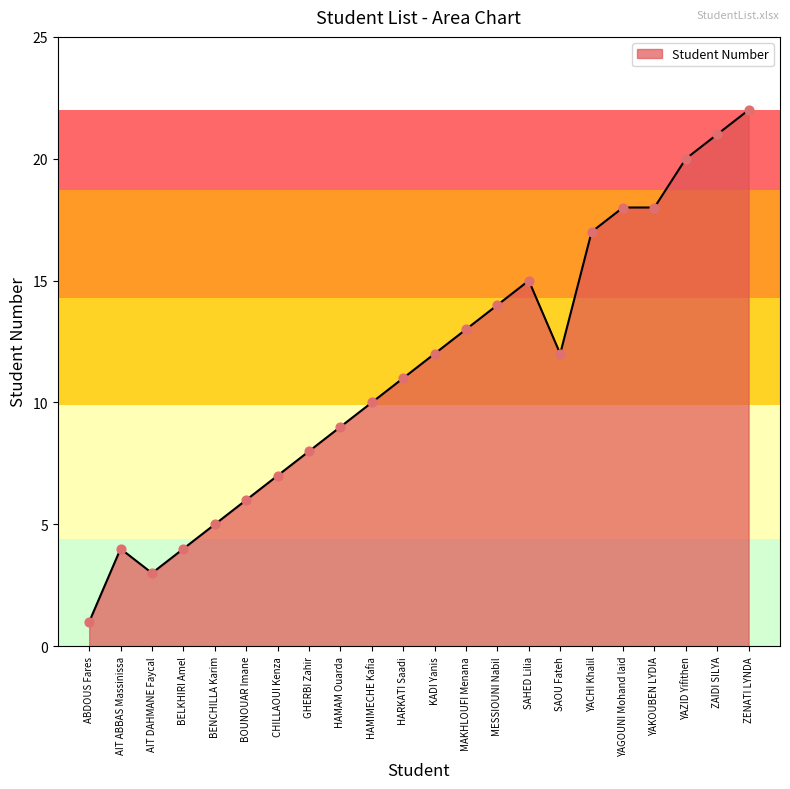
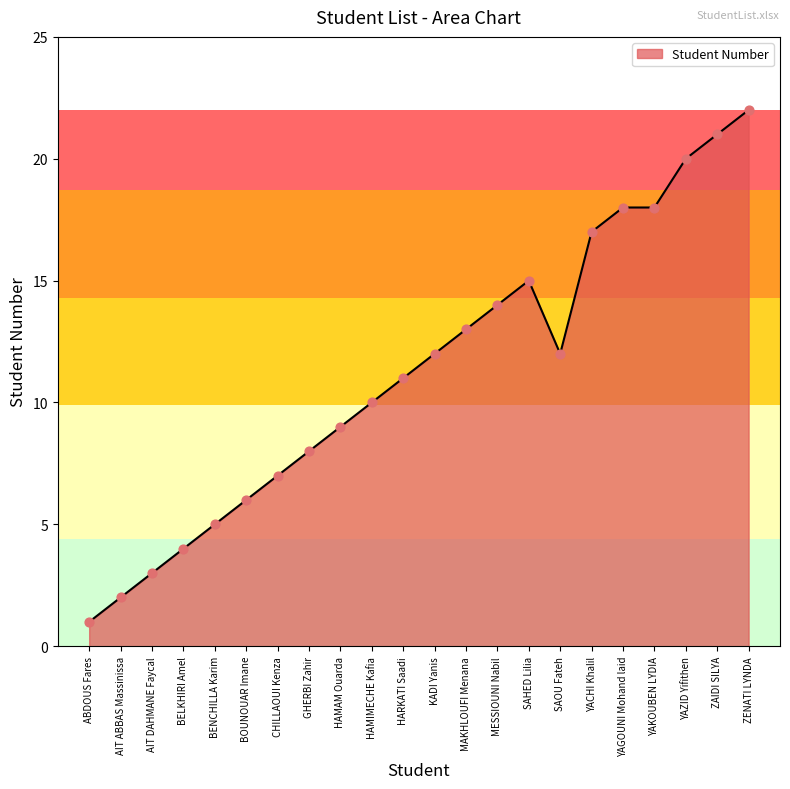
  {
    "ABDOUS Fares": 1,
-   "AIT ABBAS Massinissa": 4,
+   "AIT ABBAS Massinissa": 2,
    "AIT DAHMANE Faycal": 3,
    "BELKHIRI Amel": 4,
    "BENCHILLA Karim": 5,
    "BOUNOUAR Imane": 6,
    "CHILLAOUI Kenza": 7,
    "GHERBI Zahir": 8,
    "HAMAM Ouarda": 9,
    "HAMIMECHE Kafia": 10,
    "HARKATI Saadi": 11,
    "KADI Yanis": 12,
    "MAKHLOUFI Menana": 13,
    "MESSIOUNI Nabil": 14,
    "SAHED Lilia": 15,
    "SAOU Fateh": 12,
    "YACHI Khalil": 17,
    "YAGOUNI Mohand laid": 18,
    "YAKOUBEN LYDIA": 18,
    "YAZID Yifithen": 20,
    "ZAIDI SILYA": 21,
    "ZENATI LYNDA": 22
  }
